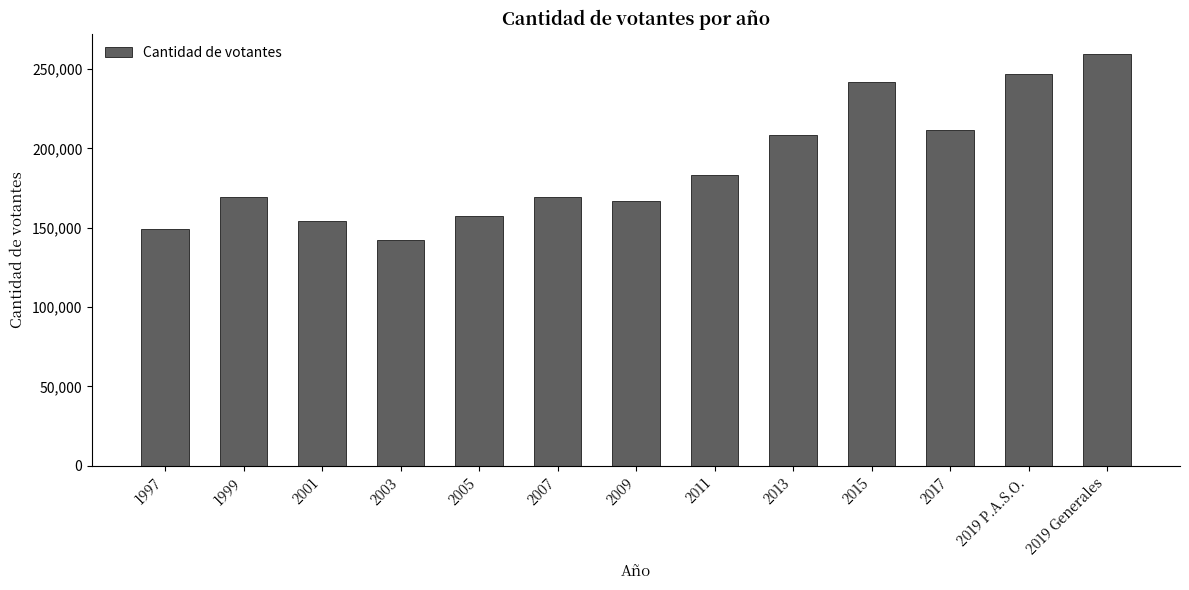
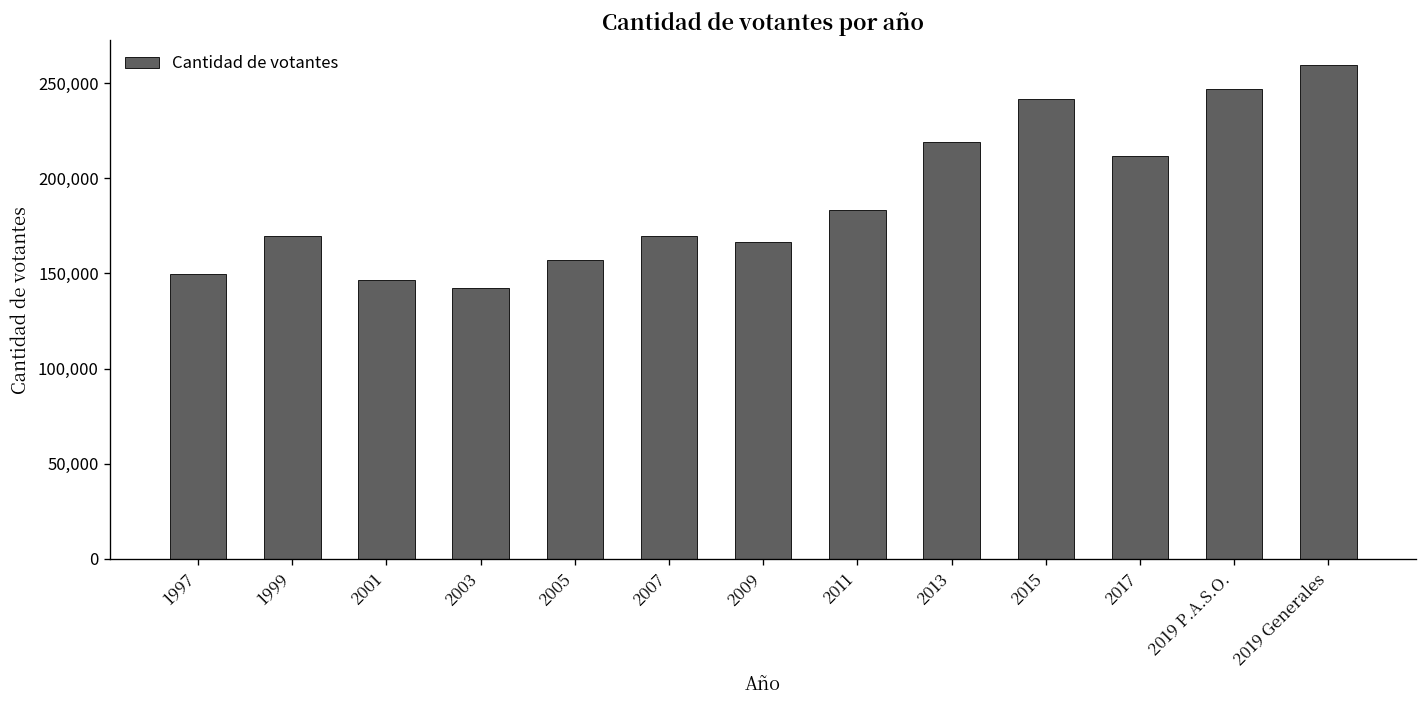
  {
    "1997": "149,000",
    "1999": "169,000",
-   "2001": "154,000",
+   "2001": "147,000",
    "2003": "143,000",
    "2005": "157,000",
    "2007": "170,000",
    "2009": "167,000",
    "2011": "184,000",
-   "2013": "208,000",
+   "2013": "219,000",
    "2015": "242,000",
    "2017": "212,000",
    "2019 P.A.S.O.": "247,000",
    "2019 Generales": "259,000"
  }
